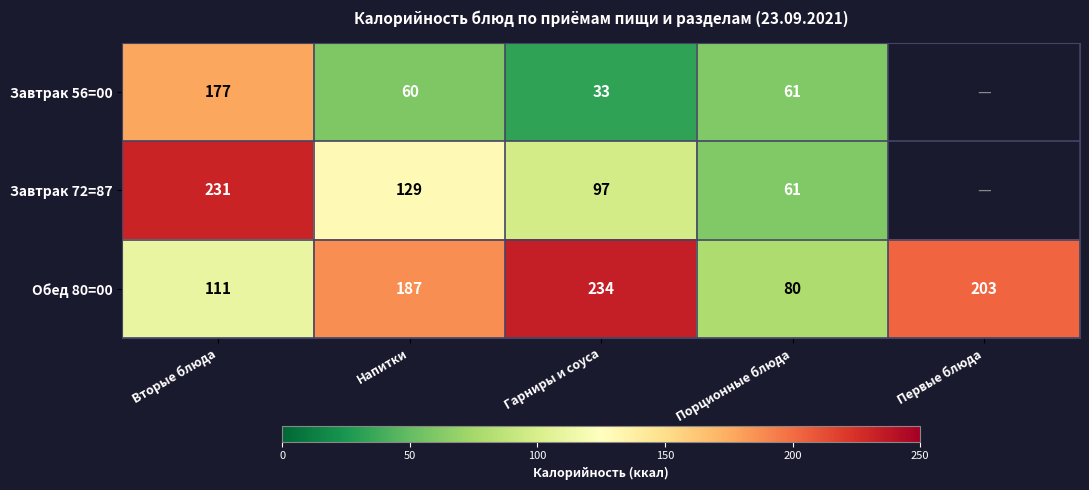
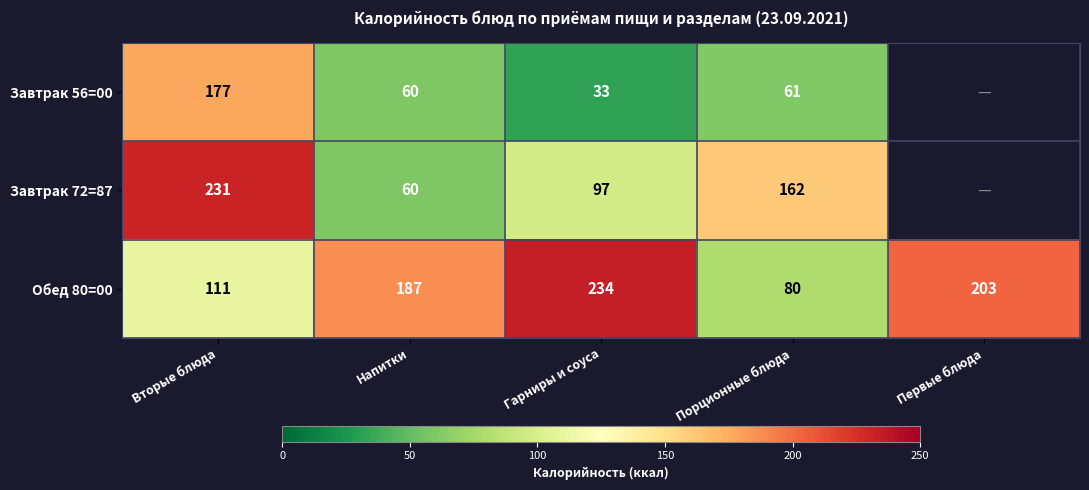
  {
    "Завтрак 56=00": {
      "Вторые блюда": 177,
      "Напитки": 60,
      "Гарниры и соуса": 33,
      "Порционные блюда": 61
    },
    "Завтрак 72=87": {
      "Вторые блюда": 231,
-     "Напитки": 129,
+     "Напитки": 60,
      "Гарниры и соуса": 97,
-     "Порционные блюда": 61
+     "Порционные блюда": 162
    },
    "Обед 80=00": {
      "Вторые блюда": 111,
      "Напитки": 187,
      "Гарниры и соуса": 234,
      "Порционные блюда": 80,
      "Первые блюда": 203
    }
  }
